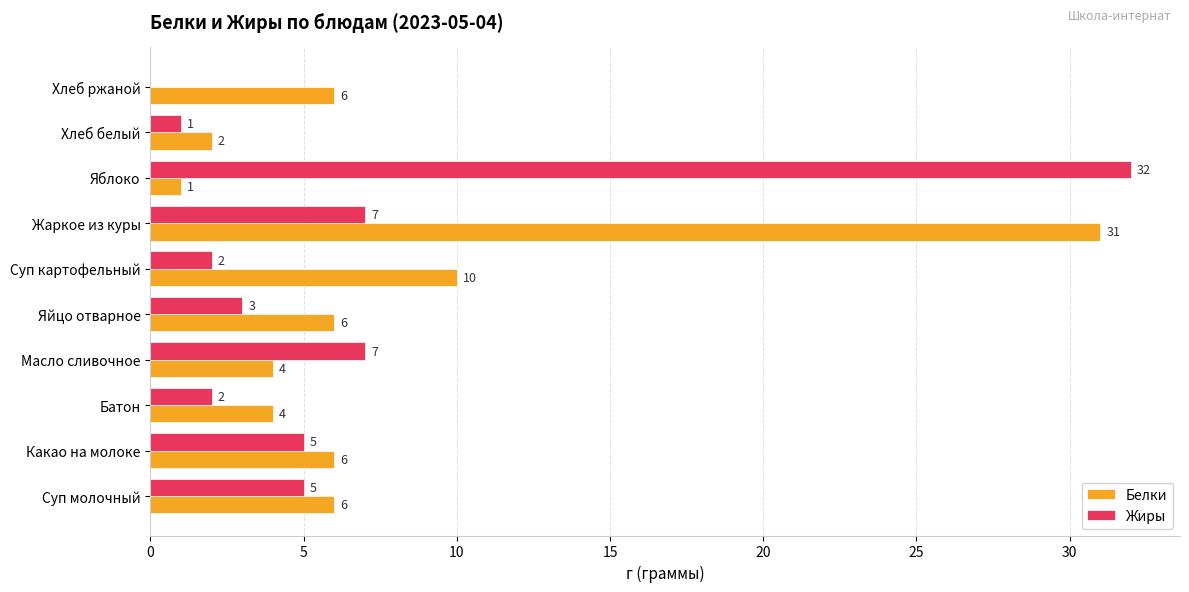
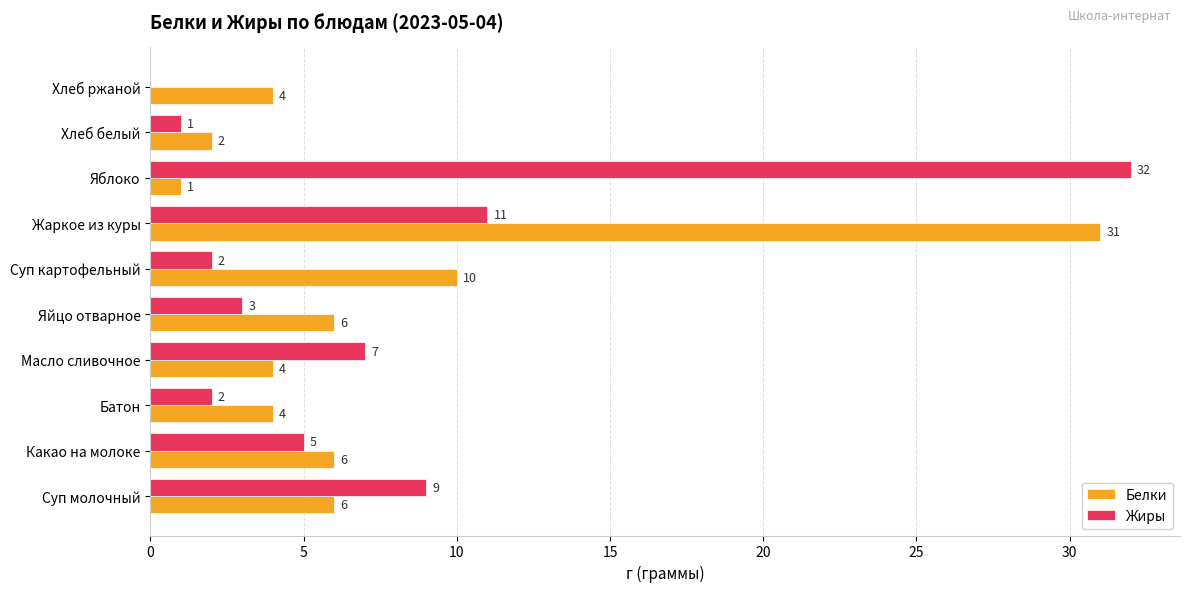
  {
    "Белки": {
-     "Хлеб ржаной": 6,
+     "Хлеб ржаной": 4,
      "Хлеб белый": 2,
      "Яблоко": 1,
      "Жаркое из куры": 31,
      "Суп картофельный": 10,
      "Яйцо отварное": 6,
      "Масло сливочное": 4,
      "Батон": 4,
      "Какао на молоке": 6,
      "Суп молочный": 6
    },
    "Жиры": {
      "Хлеб белый": 1,
      "Яблоко": 32,
-     "Жаркое из куры": 7,
+     "Жаркое из куры": 11,
      "Суп картофельный": 2,
      "Яйцо отварное": 3,
      "Масло сливочное": 7,
      "Батон": 2,
      "Какао на молоке": 5,
-     "Суп молочный": 5
+     "Суп молочный": 9
    }
  }
